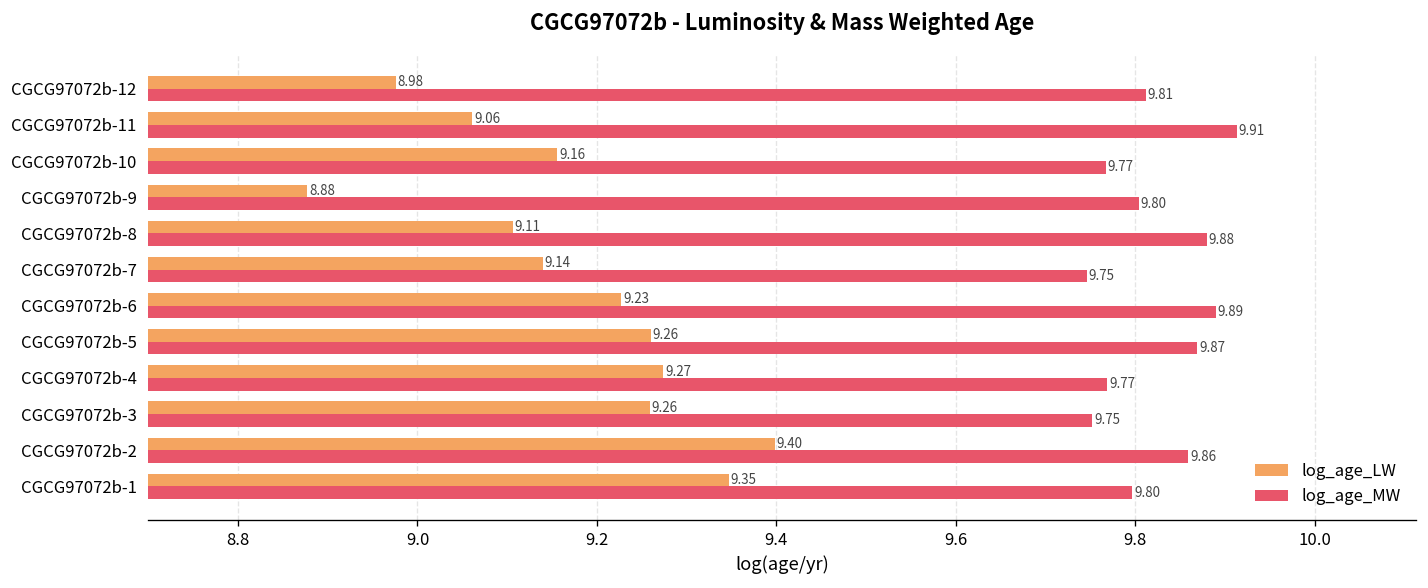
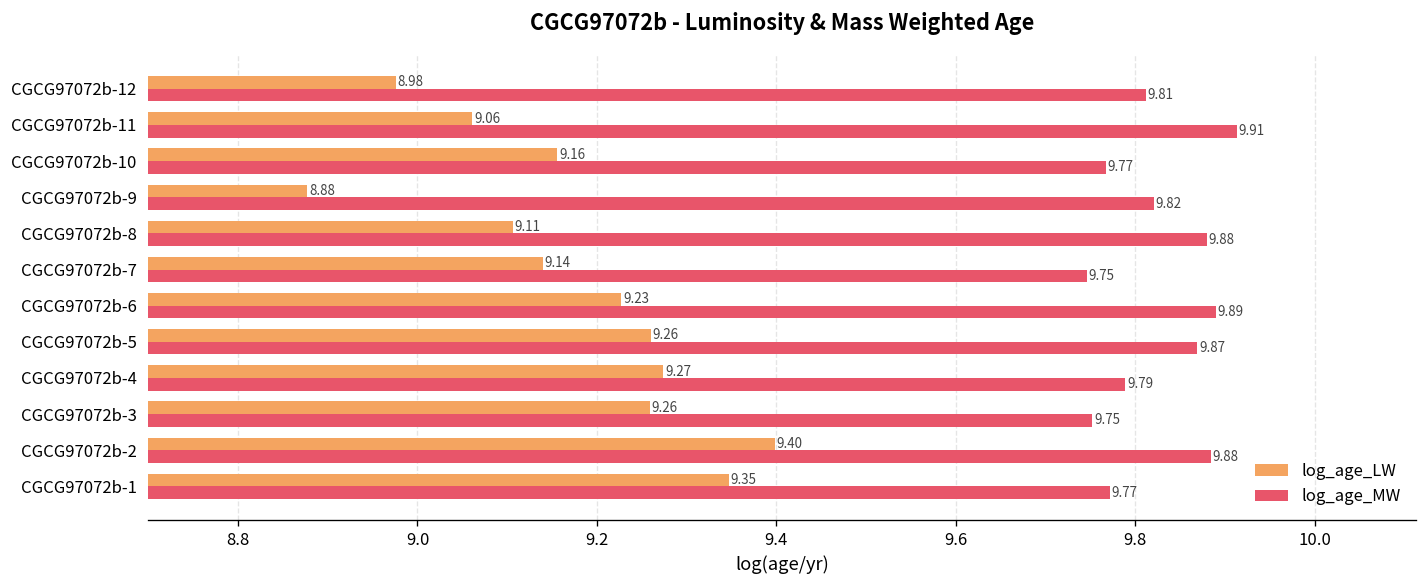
  {
    "log_age_LW": {
      "CGCG97072b-12": 8.98,
      "CGCG97072b-11": 9.06,
      "CGCG97072b-10": 9.16,
      "CGCG97072b-9": 8.88,
      "CGCG97072b-8": 9.11,
      "CGCG97072b-7": 9.14,
      "CGCG97072b-6": 9.23,
      "CGCG97072b-5": 9.26,
      "CGCG97072b-4": 9.27,
      "CGCG97072b-3": 9.26,
      "CGCG97072b-2": 9.40,
      "CGCG97072b-1": 9.35
    },
    "log_age_MW": {
      "CGCG97072b-12": 9.81,
      "CGCG97072b-11": 9.91,
      "CGCG97072b-10": 9.77,
-     "CGCG97072b-9": 9.80,
+     "CGCG97072b-9": 9.82,
      "CGCG97072b-8": 9.88,
      "CGCG97072b-7": 9.75,
      "CGCG97072b-6": 9.89,
      "CGCG97072b-5": 9.87,
-     "CGCG97072b-4": 9.77,
+     "CGCG97072b-4": 9.79,
      "CGCG97072b-3": 9.75,
-     "CGCG97072b-2": 9.86,
-     "CGCG97072b-1": 9.80
+     "CGCG97072b-2": 9.88,
+     "CGCG97072b-1": 9.77
    }
  }
